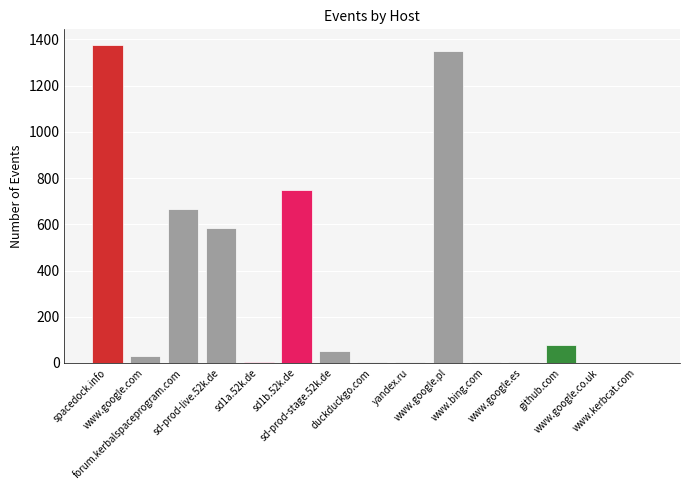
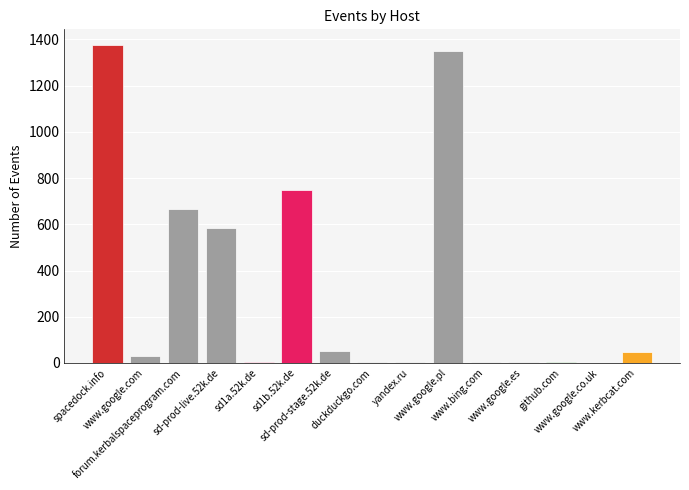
  {
    "spacedock.info": 1380,
    "www.google.com": 30,
    "forum.kerbalspaceprogram.com": 670,
    "sd-prod-live.52k.de": 580,
    "sd1b.52k.de": 750,
    "sd-prod-stage.52k.de": 50,
    "www.google.pl": 1350,
-   "github.com": 80,
-   "www.kerbcat.com": 0
+   "github.com": 0,
+   "www.kerbcat.com": 50
  }
